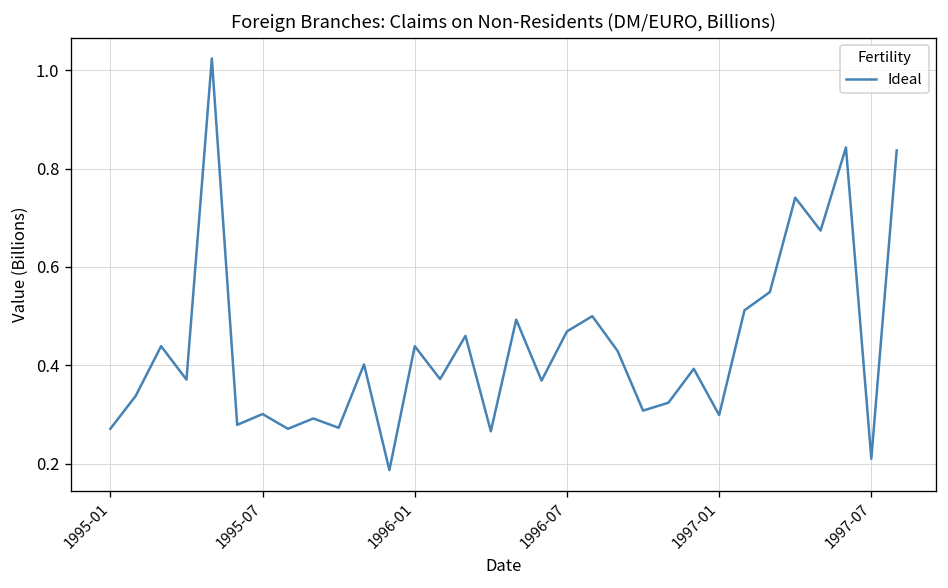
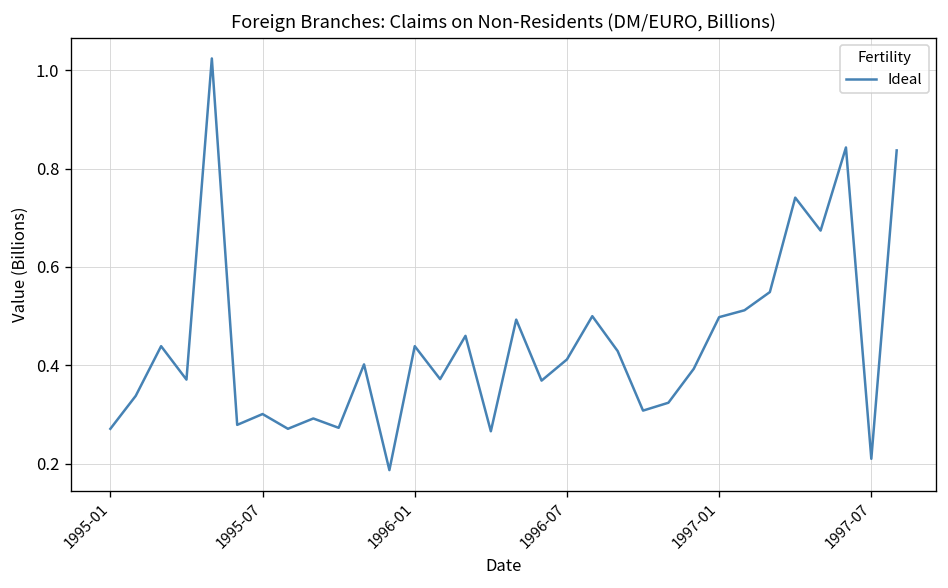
  {
    "1995-01": 0.27,
    "1995-07": 0.30,
    "1996-01": 0.44,
-   "1996-07": 0.47,
-   "1997-01": 0.30,
+   "1996-07": 0.41,
+   "1997-01": 0.50,
    "1997-07": 0.21
  }
